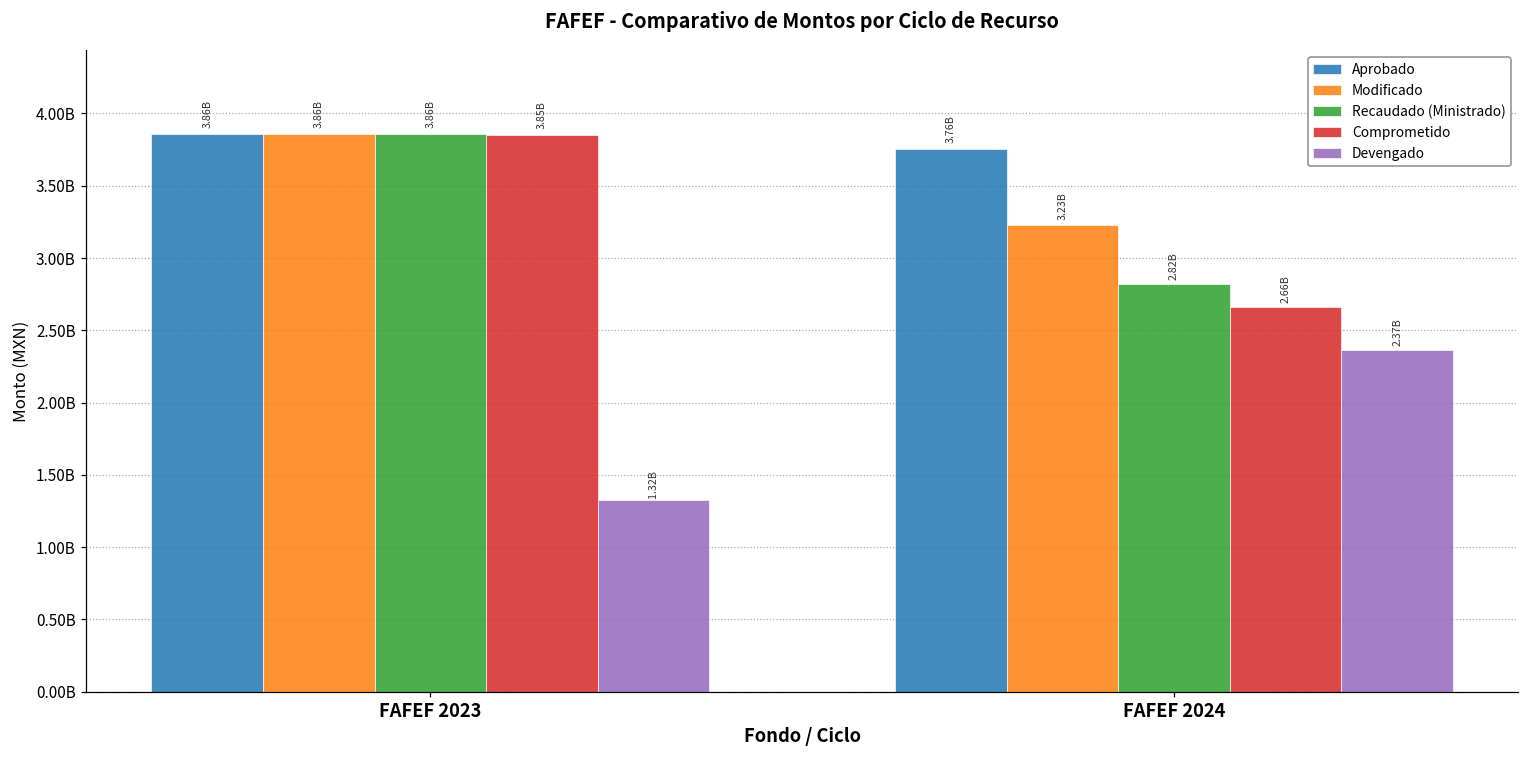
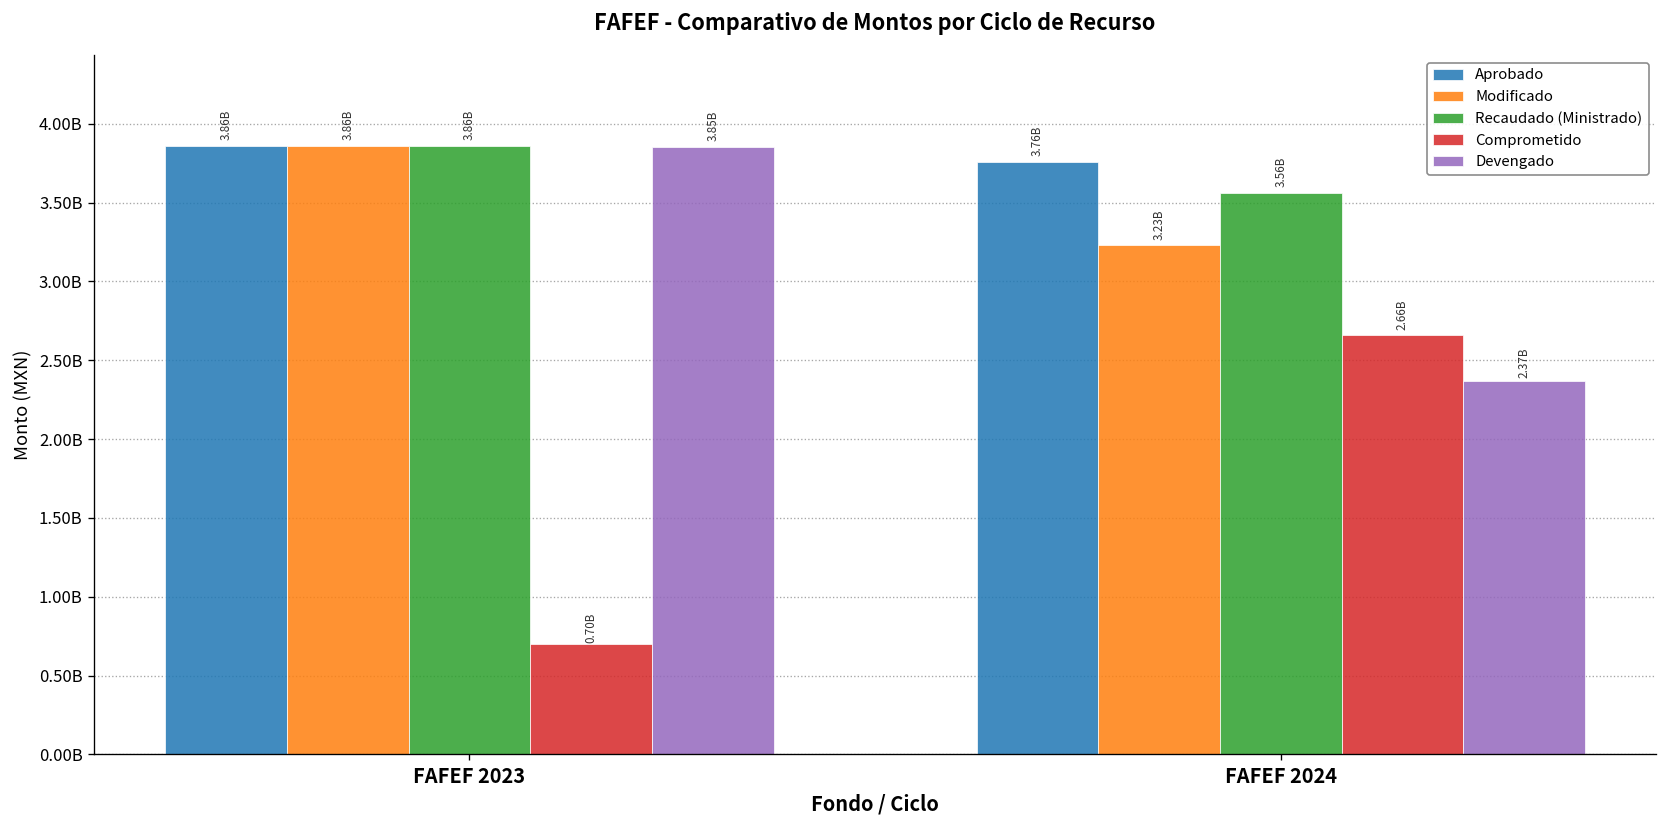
  {
    "Aprobado": {
      "FAFEF 2023": "3.86B",
      "FAFEF 2024": "3.76B"
    },
    "Modificado": {
      "FAFEF 2023": "3.86B",
      "FAFEF 2024": "3.23B"
    },
    "Recaudado (Ministrado)": {
      "FAFEF 2023": "3.86B",
-     "FAFEF 2024": "2.82B"
+     "FAFEF 2024": "3.56B"
    },
    "Comprometido": {
-     "FAFEF 2023": "3.85B",
+     "FAFEF 2023": "0.70B",
      "FAFEF 2024": "2.66B"
    },
    "Devengado": {
-     "FAFEF 2023": "1.32B",
+     "FAFEF 2023": "3.85B",
      "FAFEF 2024": "2.37B"
    }
  }
